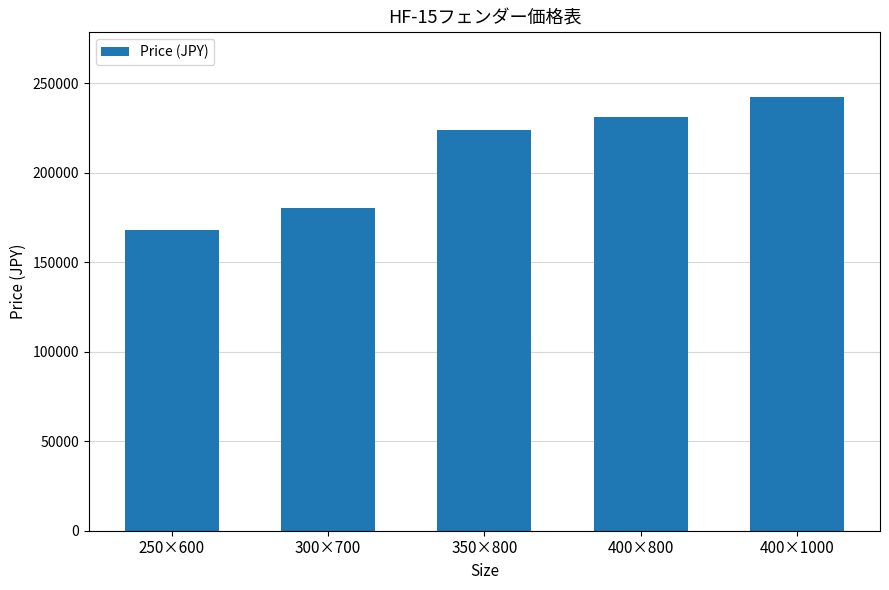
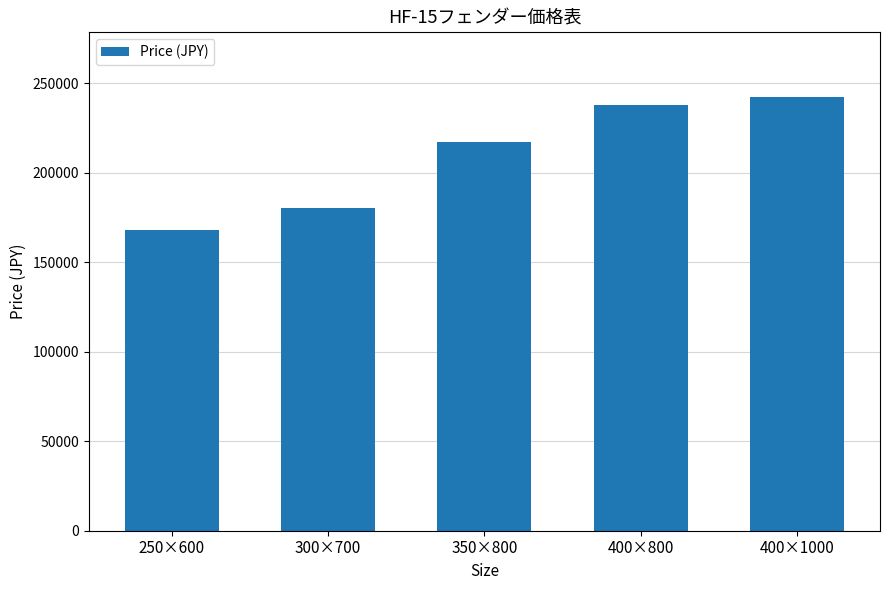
  {
    "250×600": 168000,
    "300×700": 180000,
-   "350×800": 224000,
-   "400×800": 231000,
+   "350×800": 217000,
+   "400×800": 238000,
    "400×1000": 242000
  }
